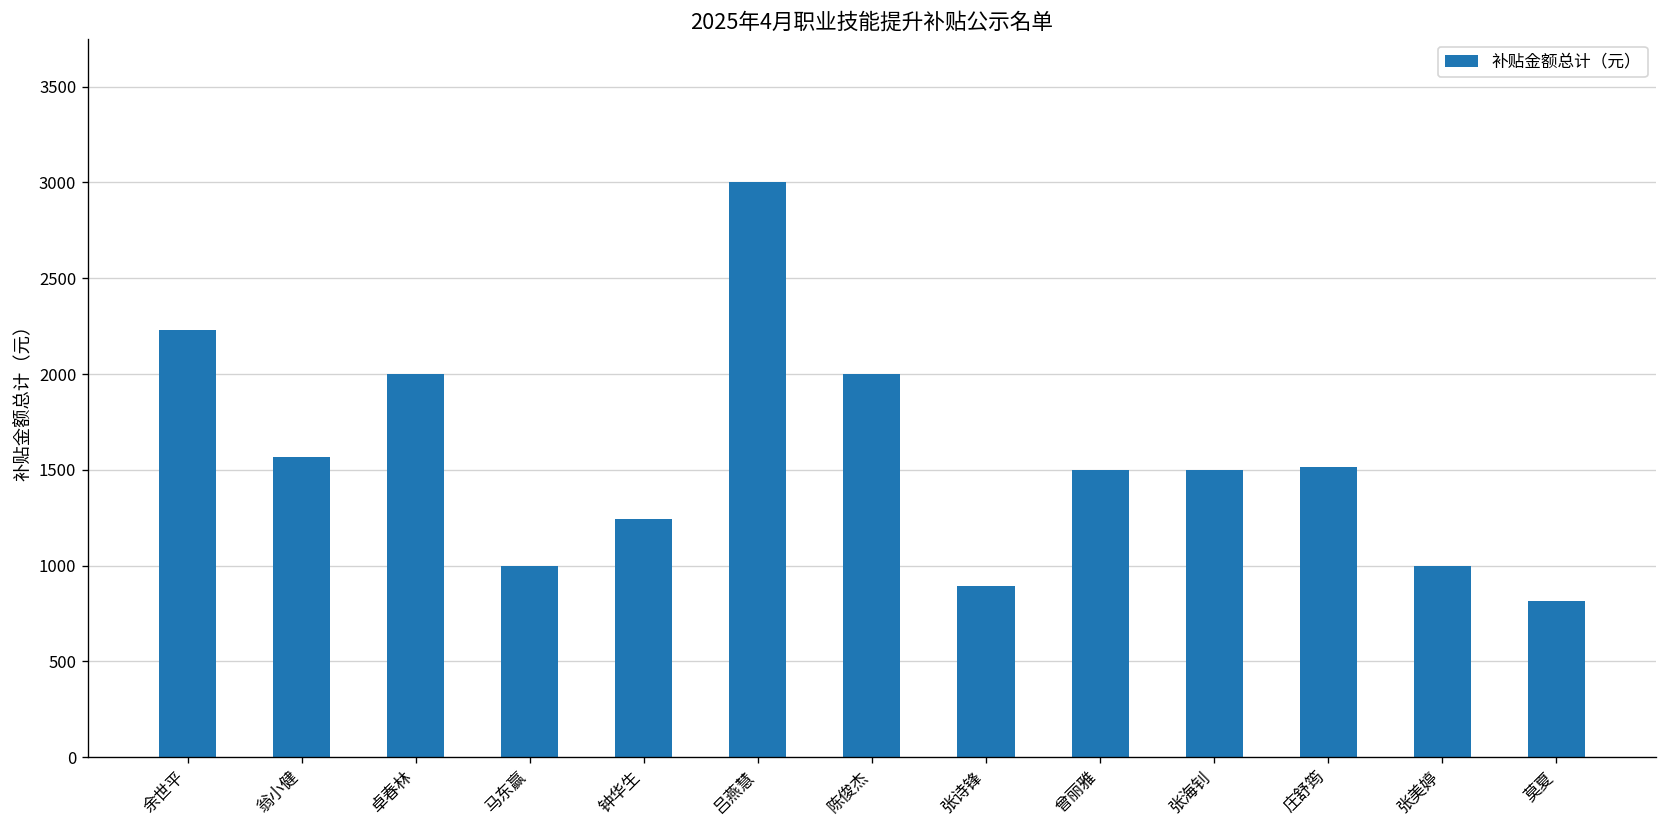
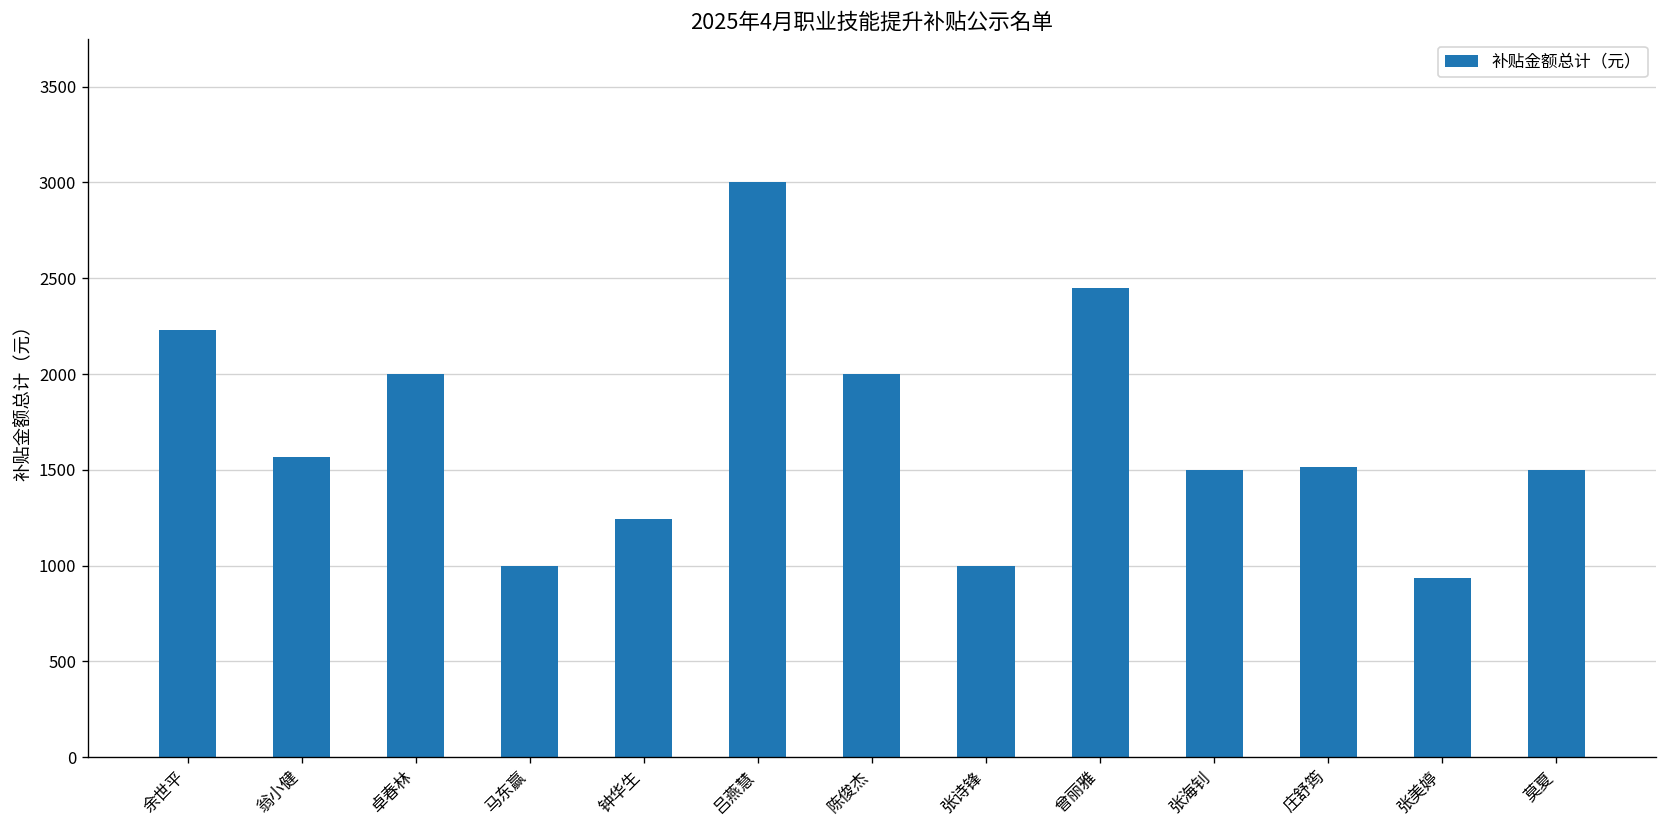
  {
    "余世平": 2230,
    "翁小健": 1570,
    "卓春林": 2000,
    "马东赢": 1000,
    "钟华生": 1250,
    "吕燕慧": 3000,
    "陈俊杰": 2000,
-   "张诗锋": 890,
-   "曾丽雅": 1500,
+   "张诗锋": 1000,
+   "曾丽雅": 2450,
    "张海钊": 1500,
    "庄舒筠": 1520,
-   "张美婷": 1000,
-   "莫夏": 820
+   "张美婷": 930,
+   "莫夏": 1500
  }
